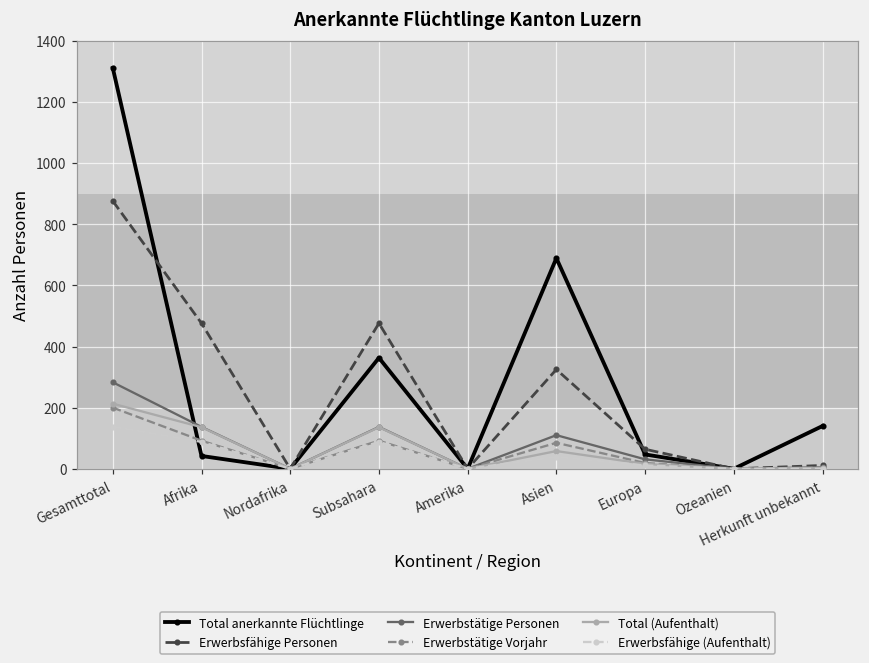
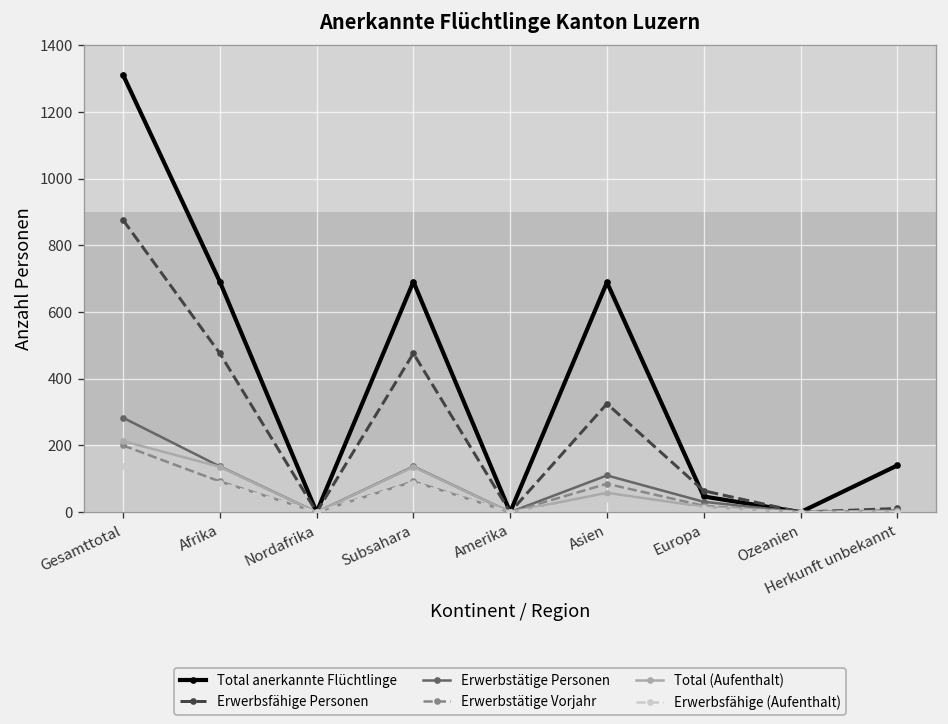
  {
    "Total anerkannte Flüchtlinge": {
      "Gesamttotal": 1310,
-     "Afrika": 40,
-     "Subsahara": 360,
+     "Afrika": 690,
+     "Subsahara": 690,
      "Asien": 690,
      "Europa": 50,
      "Herkunft unbekannt": 140
    }
  }
